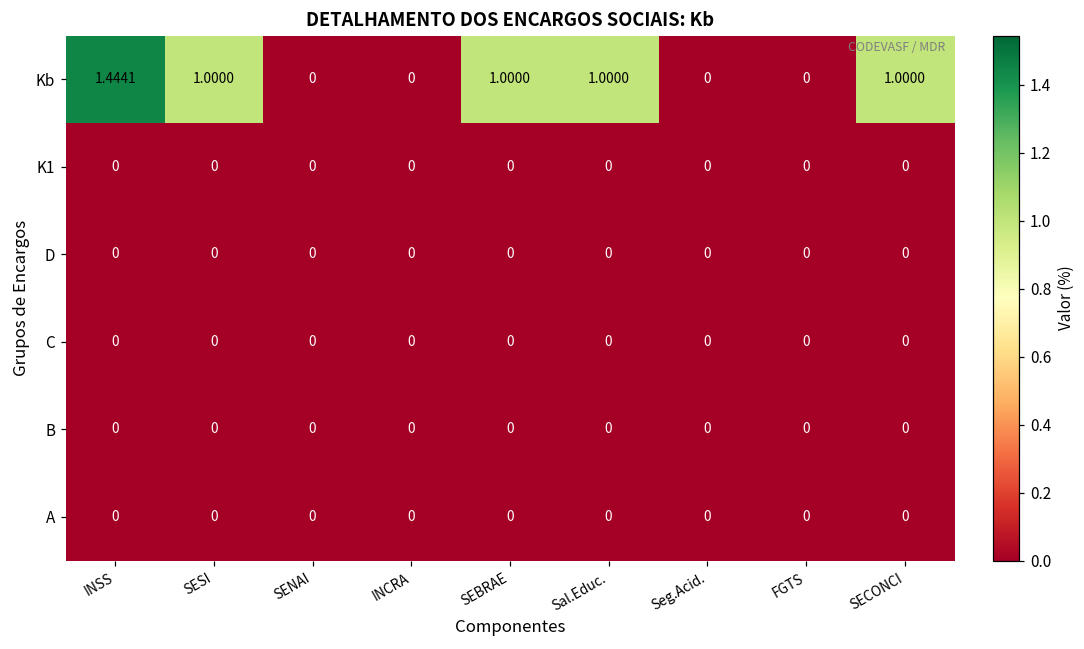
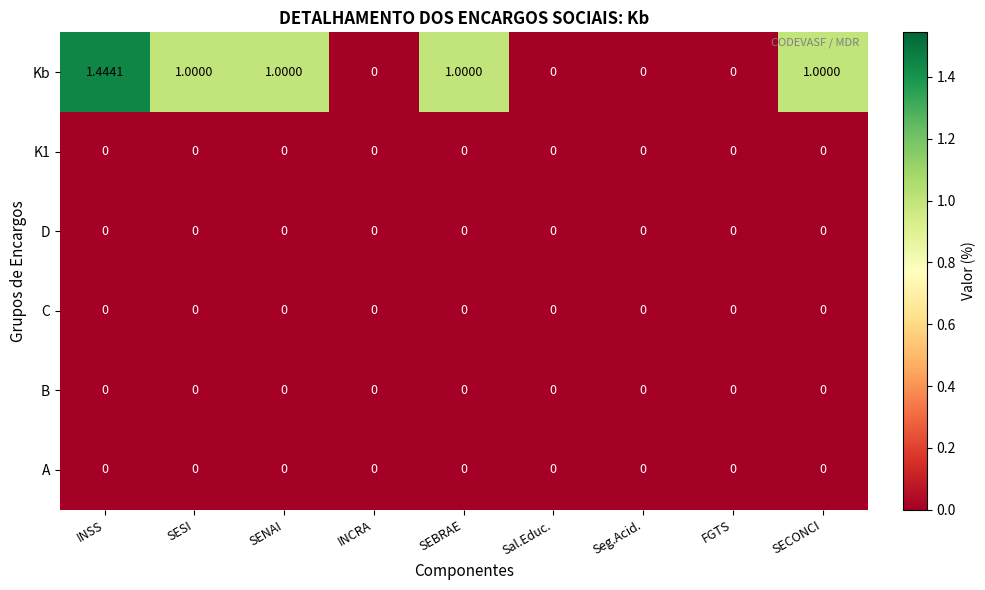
  {
    "Kb": {
      "INSS": 1.4441,
      "SESI": 1.0000,
-     "SENAI": 0,
+     "SENAI": 1.0000,
      "INCRA": 0,
      "SEBRAE": 1.0000,
-     "Sal.Educ.": 1.0000,
+     "Sal.Educ.": 0,
      "Seg.Acid.": 0,
      "FGTS": 0
    },
    "K1": {
      "INSS": 0,
      "SESI": 0,
      "SENAI": 0,
      "INCRA": 0,
      "SEBRAE": 0,
      "Sal.Educ.": 0,
      "Seg.Acid.": 0,
      "FGTS": 0,
      "SECONCI": 0
    },
    "D": {
      "INSS": 0,
      "SESI": 0,
      "SENAI": 0,
      "INCRA": 0,
      "SEBRAE": 0,
      "Sal.Educ.": 0,
      "Seg.Acid.": 0,
      "FGTS": 0,
      "SECONCI": 0
    },
    "C": {
      "INSS": 0,
      "SESI": 0,
      "SENAI": 0,
      "INCRA": 0,
      "SEBRAE": 0,
      "Sal.Educ.": 0,
      "Seg.Acid.": 0,
      "FGTS": 0,
      "SECONCI": 0
    },
    "B": {
      "INSS": 0,
      "SESI": 0,
      "SENAI": 0,
      "INCRA": 0,
      "SEBRAE": 0,
      "Sal.Educ.": 0,
      "Seg.Acid.": 0,
      "FGTS": 0,
      "SECONCI": 0
    },
    "A": {
      "INSS": 0,
      "SESI": 0,
      "SENAI": 0,
      "INCRA": 0,
      "SEBRAE": 0,
      "Sal.Educ.": 0,
      "Seg.Acid.": 0,
      "FGTS": 0,
      "SECONCI": 0
    }
  }
